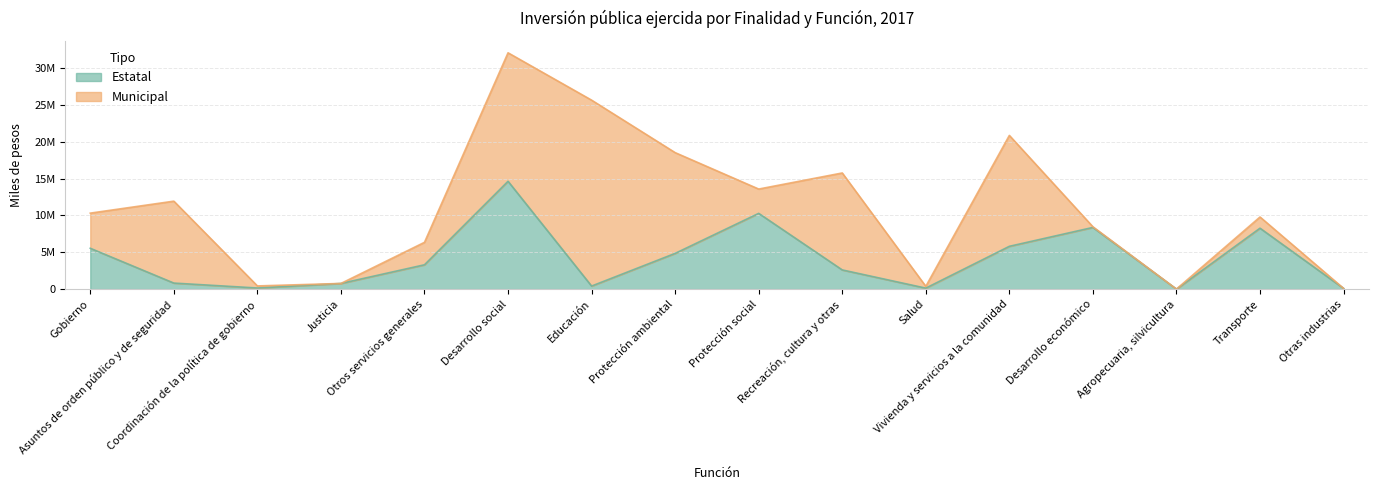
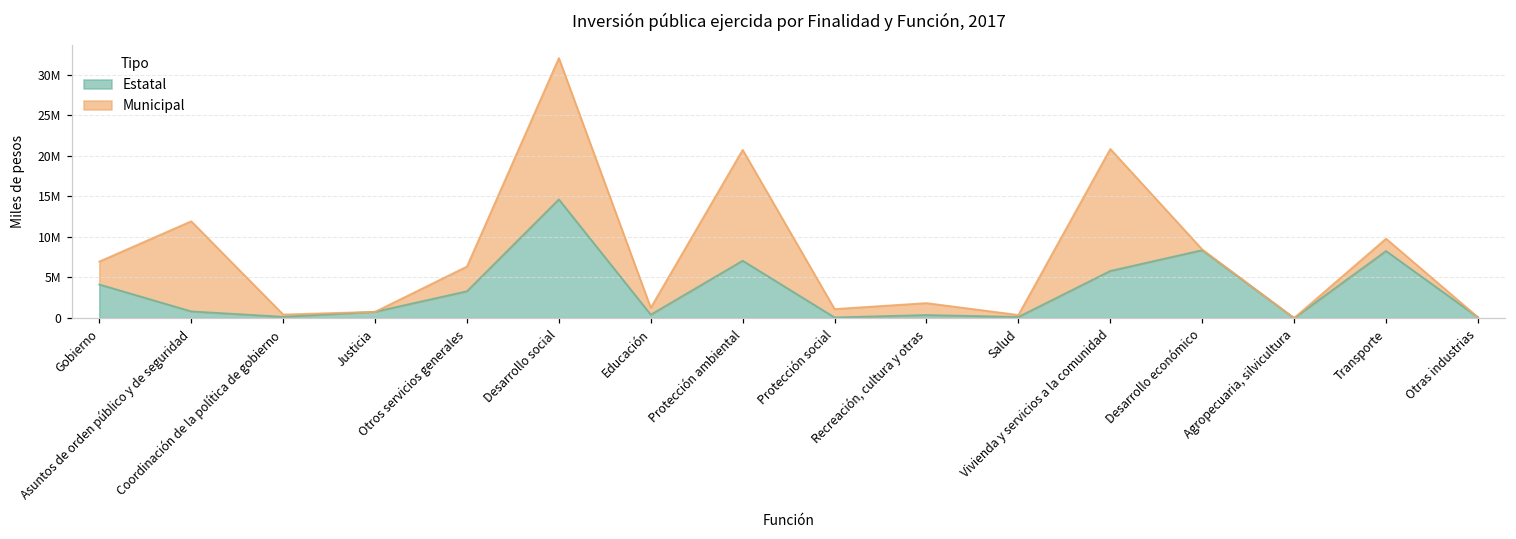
  {
    "Estatal": {
-     "Gobierno": 6000000,
+     "Gobierno": 4000000,
      "Asuntos de orden público y de seguridad": 1000000,
      "Otros servicios generales": 3000000,
      "Desarrollo social": 15000000,
      "Educación": 0,
-     "Protección ambiental": 5000000,
-     "Protección social": 10000000,
-     "Recreación, cultura y otras": 3000000,
+     "Protección ambiental": 7000000,
+     "Protección social": 0,
+     "Recreación, cultura y otras": 0,
      "Vivienda y servicios a la comunidad": 6000000,
      "Transporte": 8000000
    },
    "Municipal": {
-     "Gobierno": 5000000,
+     "Gobierno": 3000000,
      "Asuntos de orden público y de seguridad": 11000000,
      "Otros servicios generales": 3000000,
      "Desarrollo social": 17000000,
-     "Educación": 25000000,
+     "Educación": 1000000,
      "Protección ambiental": 14000000,
-     "Protección social": 3000000,
-     "Recreación, cultura y otras": 13000000,
+     "Protección social": 1000000,
+     "Recreación, cultura y otras": 1000000,
      "Vivienda y servicios a la comunidad": 15000000,
      "Transporte": 2000000
    }
  }
